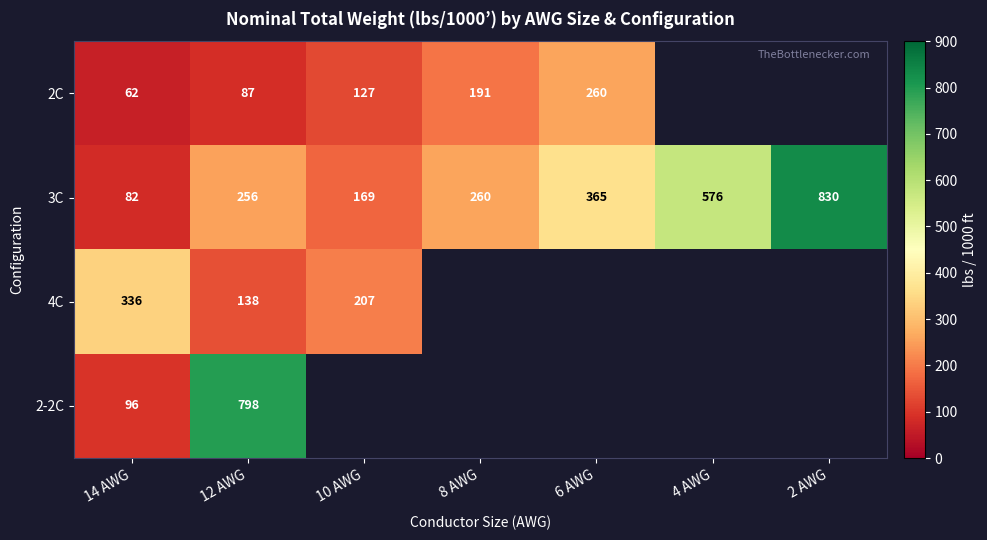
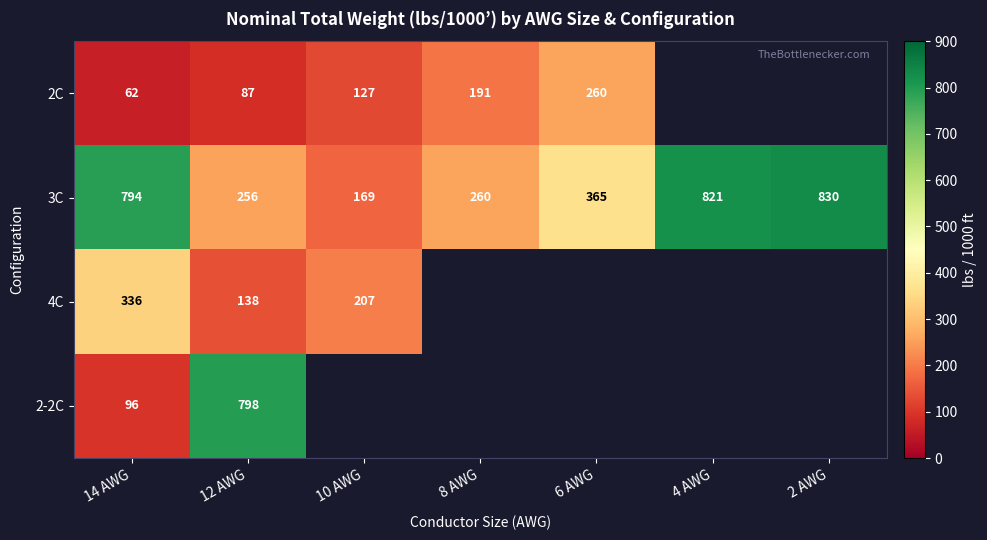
  {
    "2C": {
      "14 AWG": 62,
      "12 AWG": 87,
      "10 AWG": 127,
      "8 AWG": 191,
      "6 AWG": 260
    },
    "3C": {
-     "14 AWG": 82,
+     "14 AWG": 794,
      "12 AWG": 256,
      "10 AWG": 169,
      "8 AWG": 260,
      "6 AWG": 365,
-     "4 AWG": 576,
+     "4 AWG": 821,
      "2 AWG": 830
    },
    "4C": {
      "14 AWG": 336,
      "12 AWG": 138,
      "10 AWG": 207
    },
    "2-2C": {
      "14 AWG": 96,
      "12 AWG": 798
    }
  }
